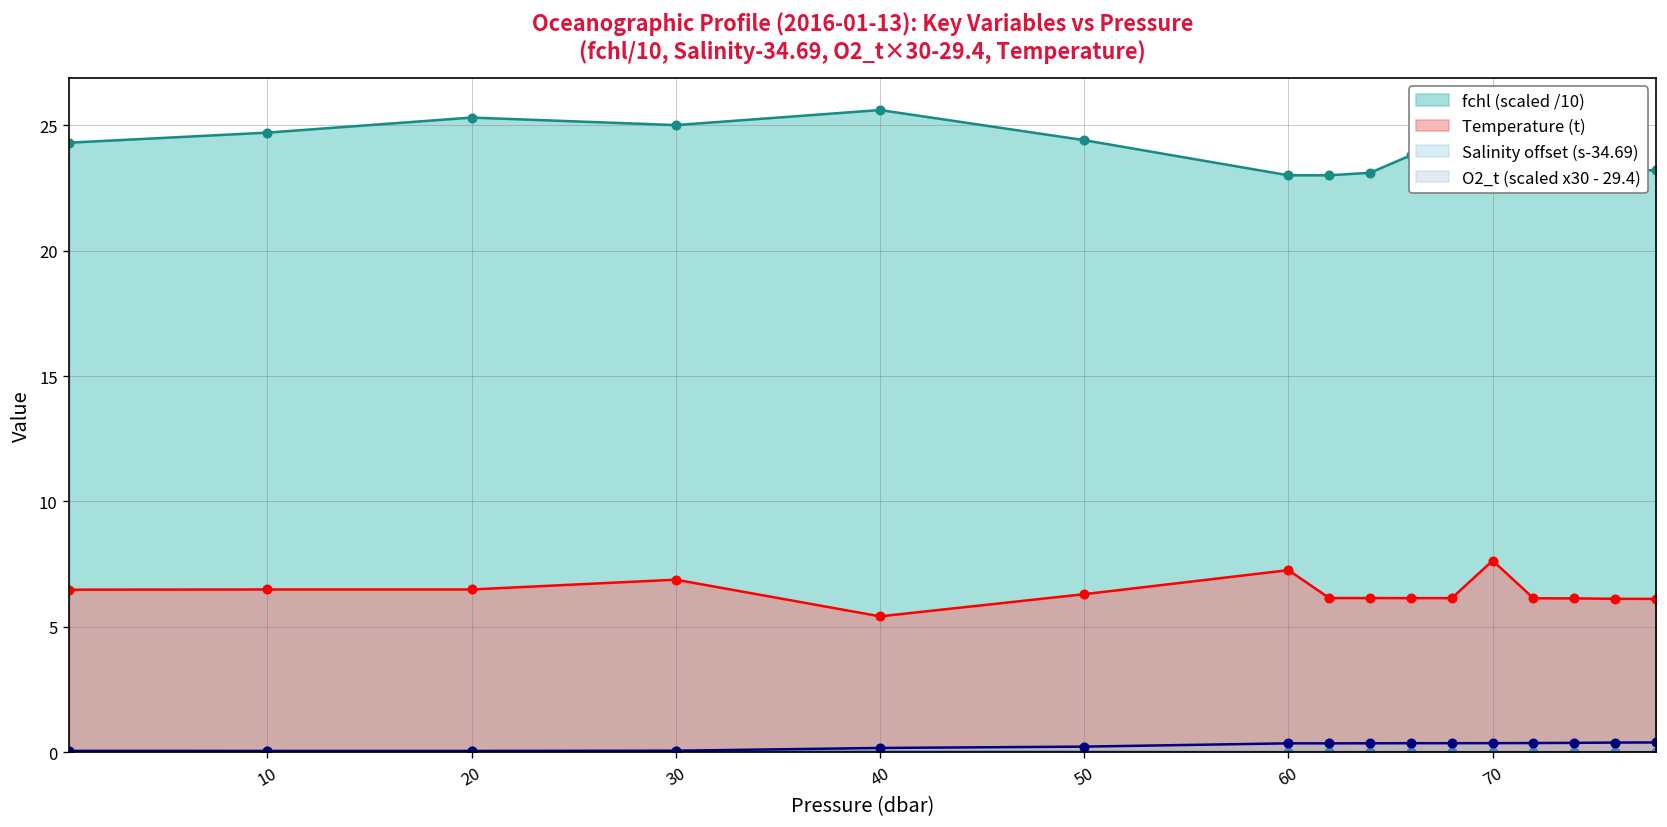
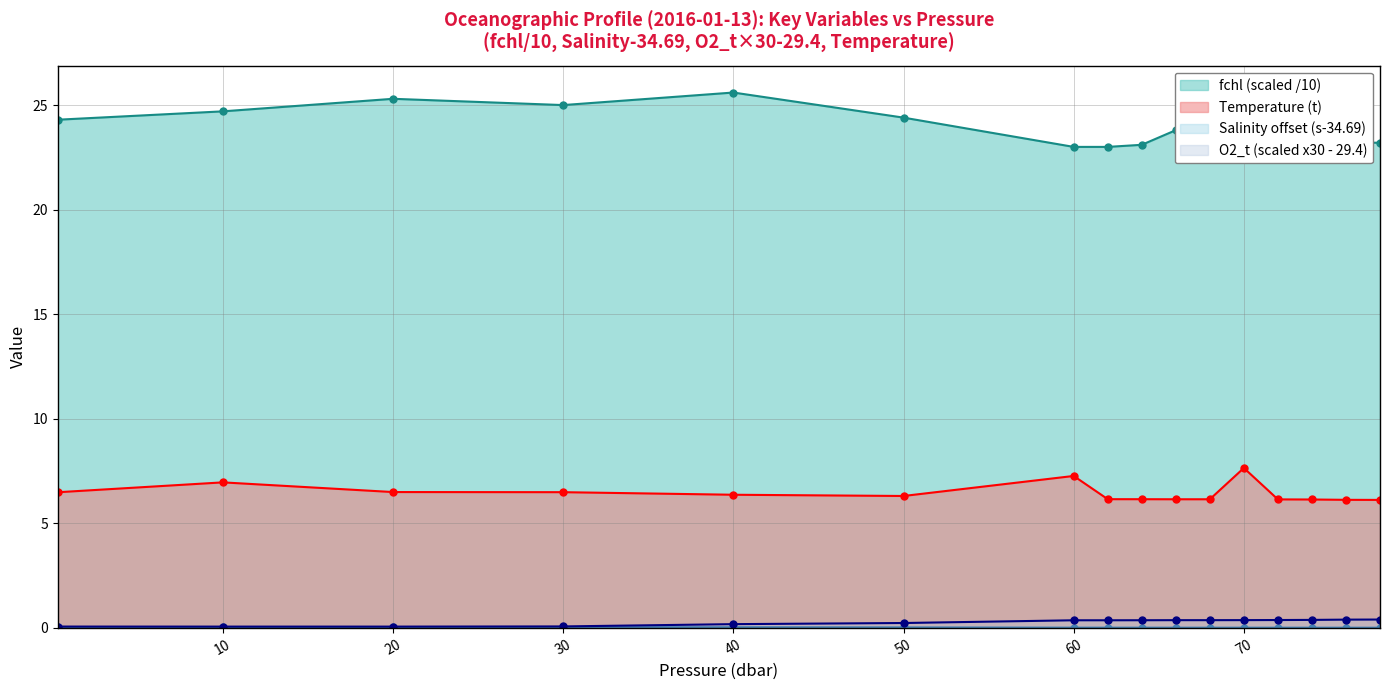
  {
    "fchl (scaled /10)": {
      "10": 24.7,
      "20": 25.3,
      "30": 25.0,
      "40": 25.6,
      "50": 24.4,
      "60": 23.0
    },
    "Temperature (t)": {
-     "10": 6.5,
+     "10": 7.0,
      "20": 6.5,
-     "30": 6.9,
-     "40": 5.4,
+     "30": 6.5,
+     "40": 6.4,
      "50": 6.3,
      "60": 7.3,
      "70": 7.6
    }
  }
